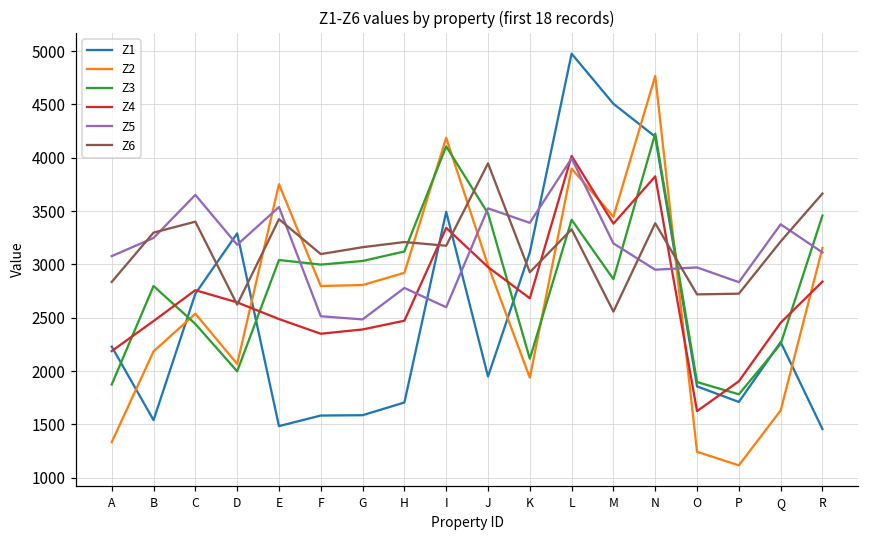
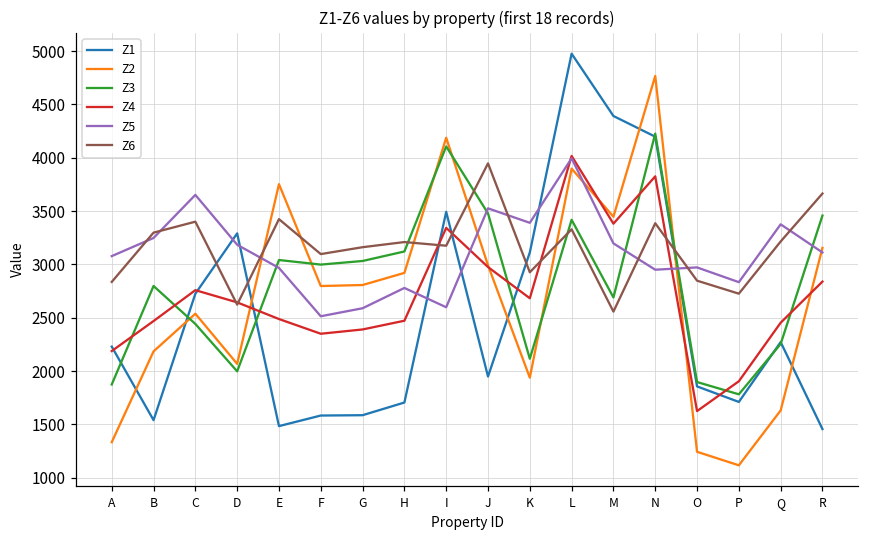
  {
    "Z1": {
      "A": 2200,
      "B": 1500,
      "C": 2700,
      "D": 3300,
      "E": 1500,
      "F": 1600,
      "G": 1600,
      "H": 1700,
      "I": 3500,
      "J": 1900,
      "K": 3100,
      "L": 5000,
-     "M": 4500,
+     "M": 4400,
      "N": 4200,
      "O": 1900,
      "P": 1700,
      "R": 1500
    },
    "Z2": {
      "A": 1300,
      "B": 2200,
      "C": 2500,
      "D": 2100,
      "E": 3800,
      "F": 2800,
      "G": 2800,
      "H": 2900,
      "I": 4200,
      "K": 1900,
      "L": 3900,
      "M": 3400,
      "N": 4800,
      "O": 1200,
      "P": 1100,
      "Q": 1600,
      "R": 3200
    },
    "Z3": {
      "A": 1900,
      "B": 2800,
      "C": 2400,
      "D": 2000,
      "E": 3000,
      "F": 3000,
      "G": 3000,
      "H": 3100,
      "I": 4100,
      "J": 3500,
      "K": 2100,
      "L": 3400,
-     "M": 2900,
+     "M": 2700,
      "N": 4200,
      "O": 1900,
      "P": 1800,
      "R": 3500
    },
    "Z4": {
      "A": 2200,
      "B": 2500,
      "C": 2800,
      "E": 2500,
      "F": 2300,
      "G": 2400,
      "H": 2500,
      "I": 3300,
      "K": 2700,
      "M": 3400,
      "N": 3800,
      "O": 1600,
      "P": 1900,
      "Q": 2500,
      "R": 2800
    },
    "Z5": {
      "A": 3100,
      "B": 3200,
      "C": 3700,
      "D": 3200,
-     "E": 3500,
+     "E": 3000,
      "F": 2500,
-     "G": 2500,
+     "G": 2600,
      "H": 2800,
      "I": 2600,
      "J": 3500,
      "K": 3400,
      "M": 3200,
      "N": 2900,
      "O": 3000,
      "P": 2800,
      "Q": 3400,
      "R": 3100
    },
    "Z6": {
      "A": 2800,
      "B": 3300,
      "C": 3400,
      "E": 3400,
      "F": 3100,
      "G": 3200,
      "H": 3200,
      "I": 3200,
      "J": 3900,
      "K": 2900,
      "L": 3300,
      "M": 2600,
      "N": 3400,
-     "O": 2700,
+     "O": 2800,
      "P": 2700,
      "Q": 3200,
      "R": 3700
    }
  }
